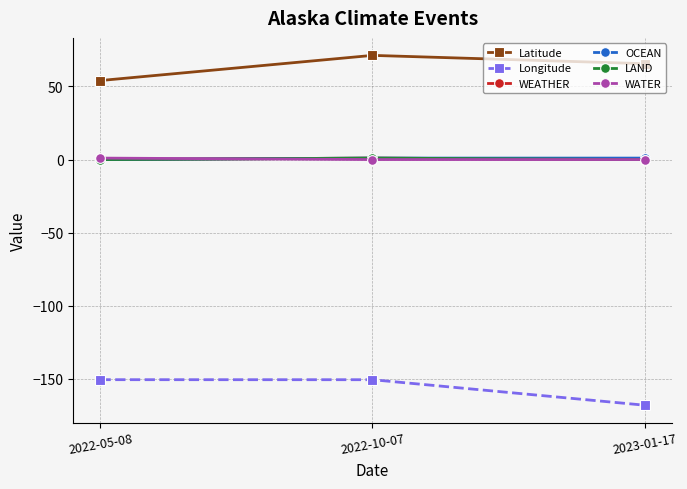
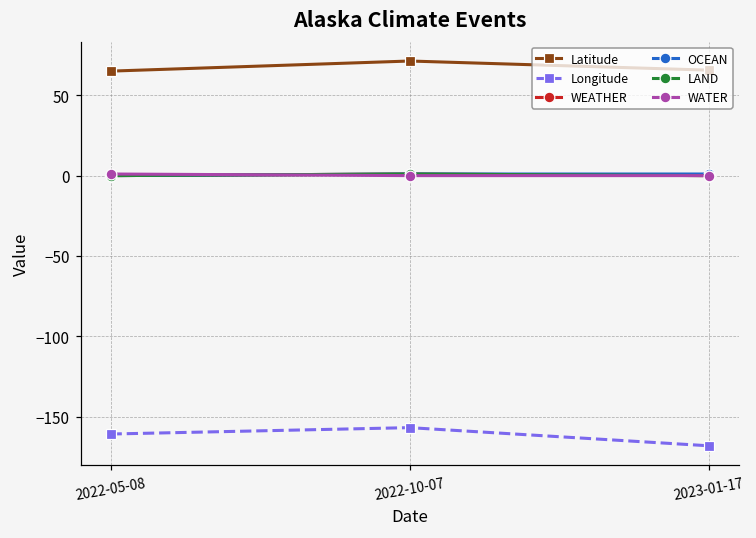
  {
    "Latitude": {
-     "2022-05-08": 54,
+     "2022-05-08": 65,
      "2022-10-07": 71
    },
    "Longitude": {
-     "2022-05-08": -151,
-     "2022-10-07": -151,
+     "2022-05-08": -161,
+     "2022-10-07": -157,
      "2023-01-17": -168
    }
  }
